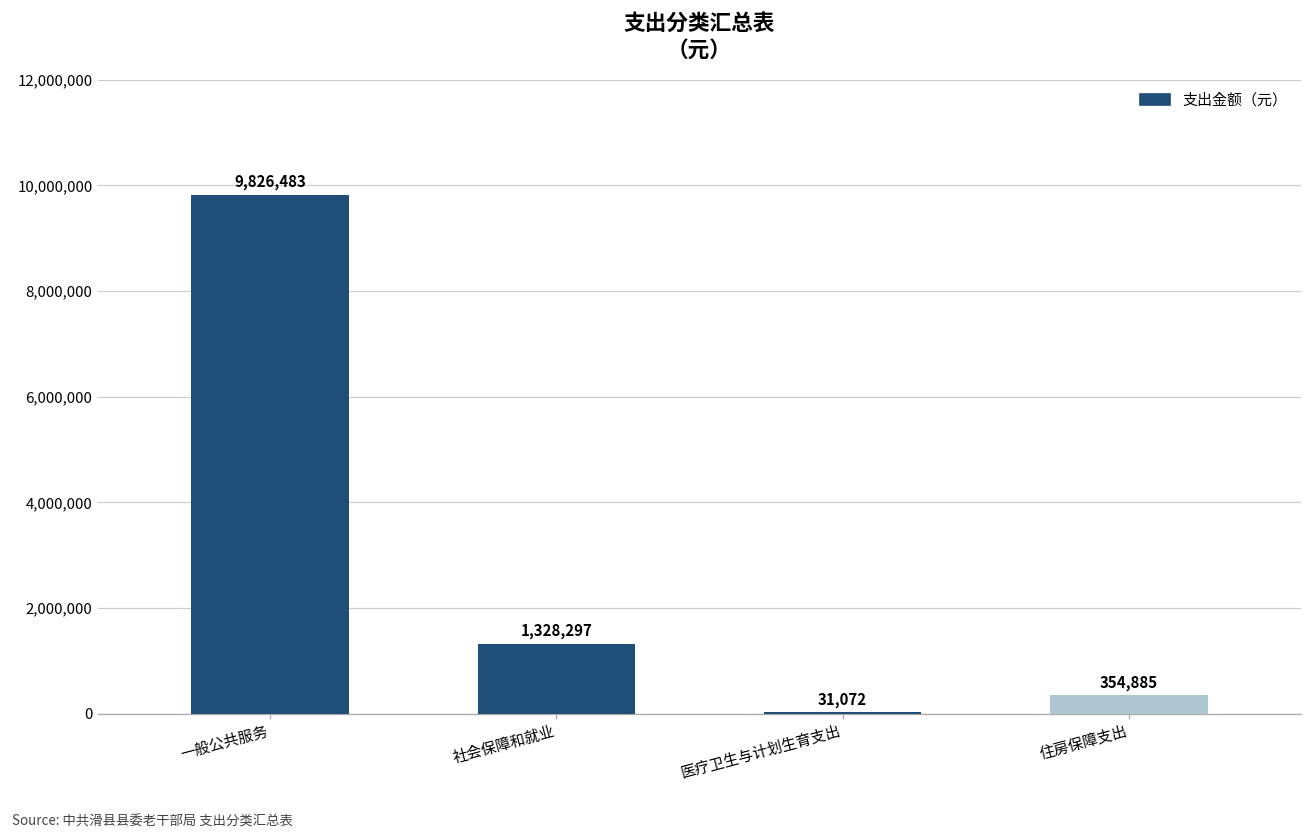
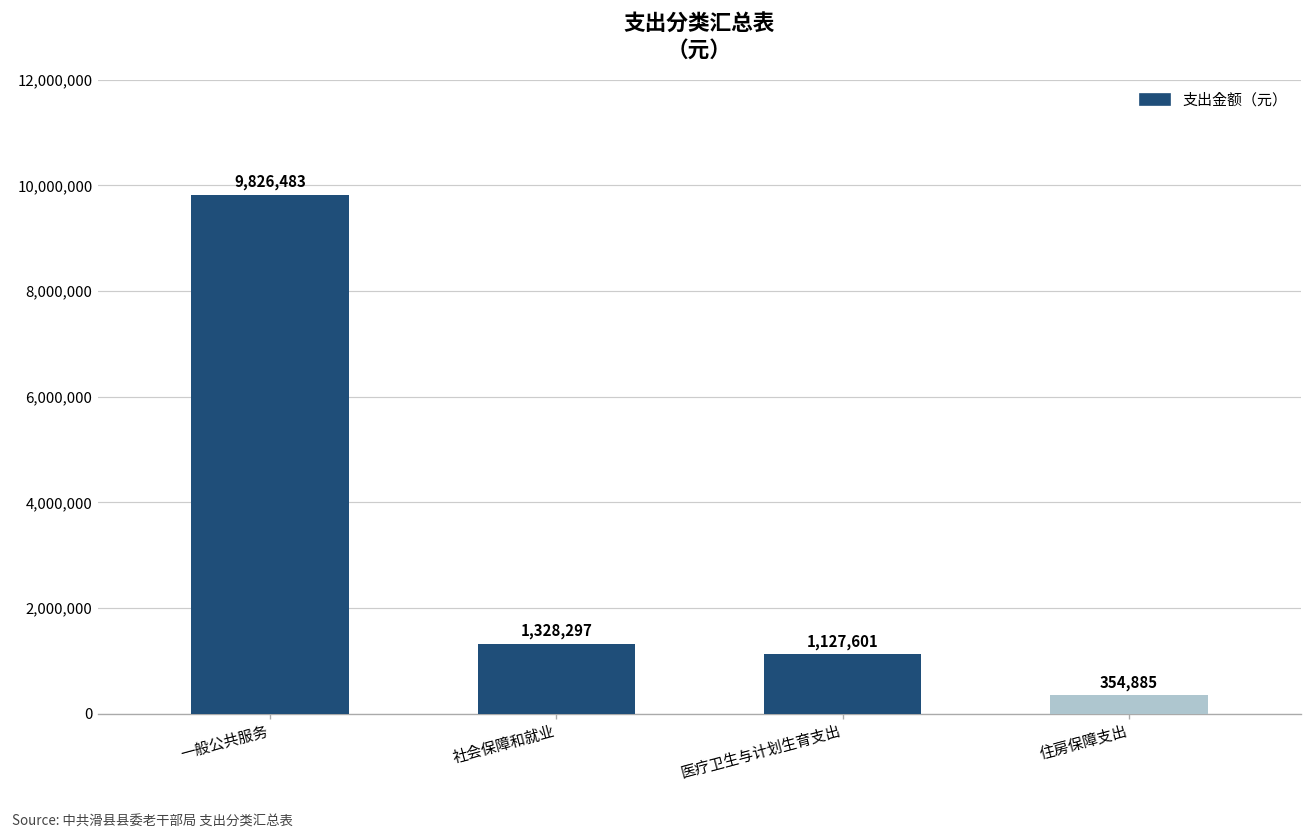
  {
    "一般公共服务": "9,826,483",
    "社会保障和就业": "1,328,297",
-   "医疗卫生与计划生育支出": "31,072",
+   "医疗卫生与计划生育支出": "1,127,601",
    "住房保障支出": "354,885"
  }
